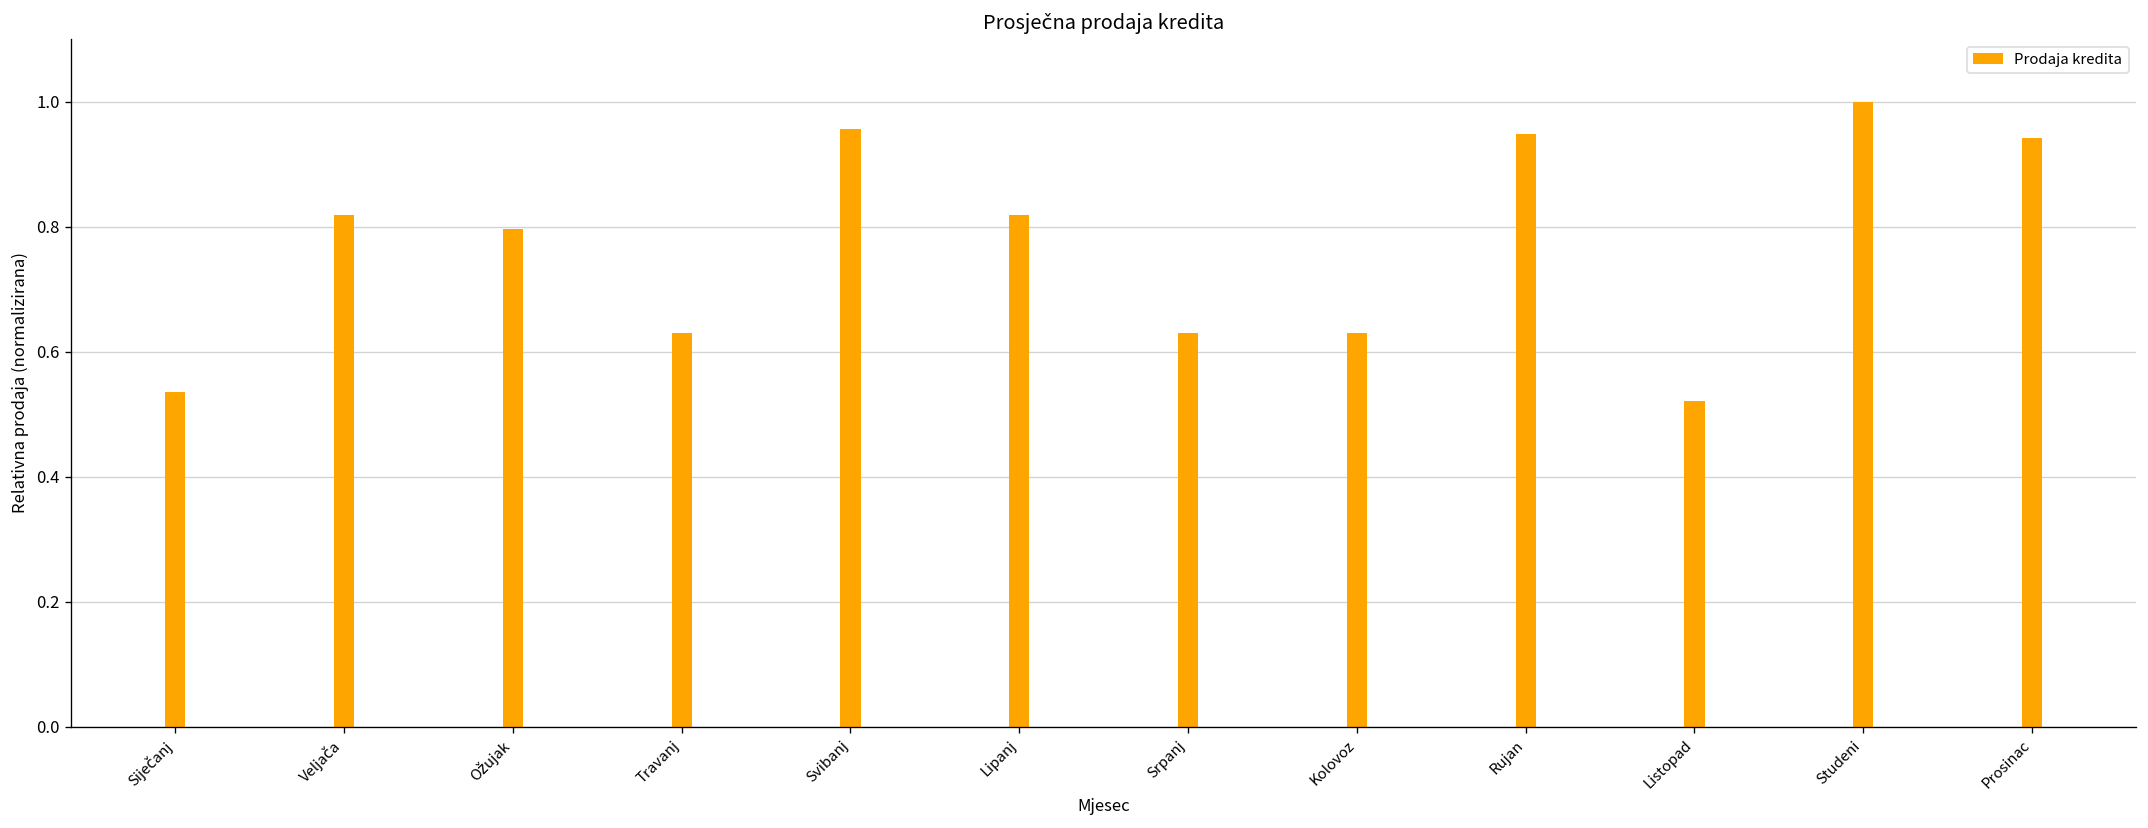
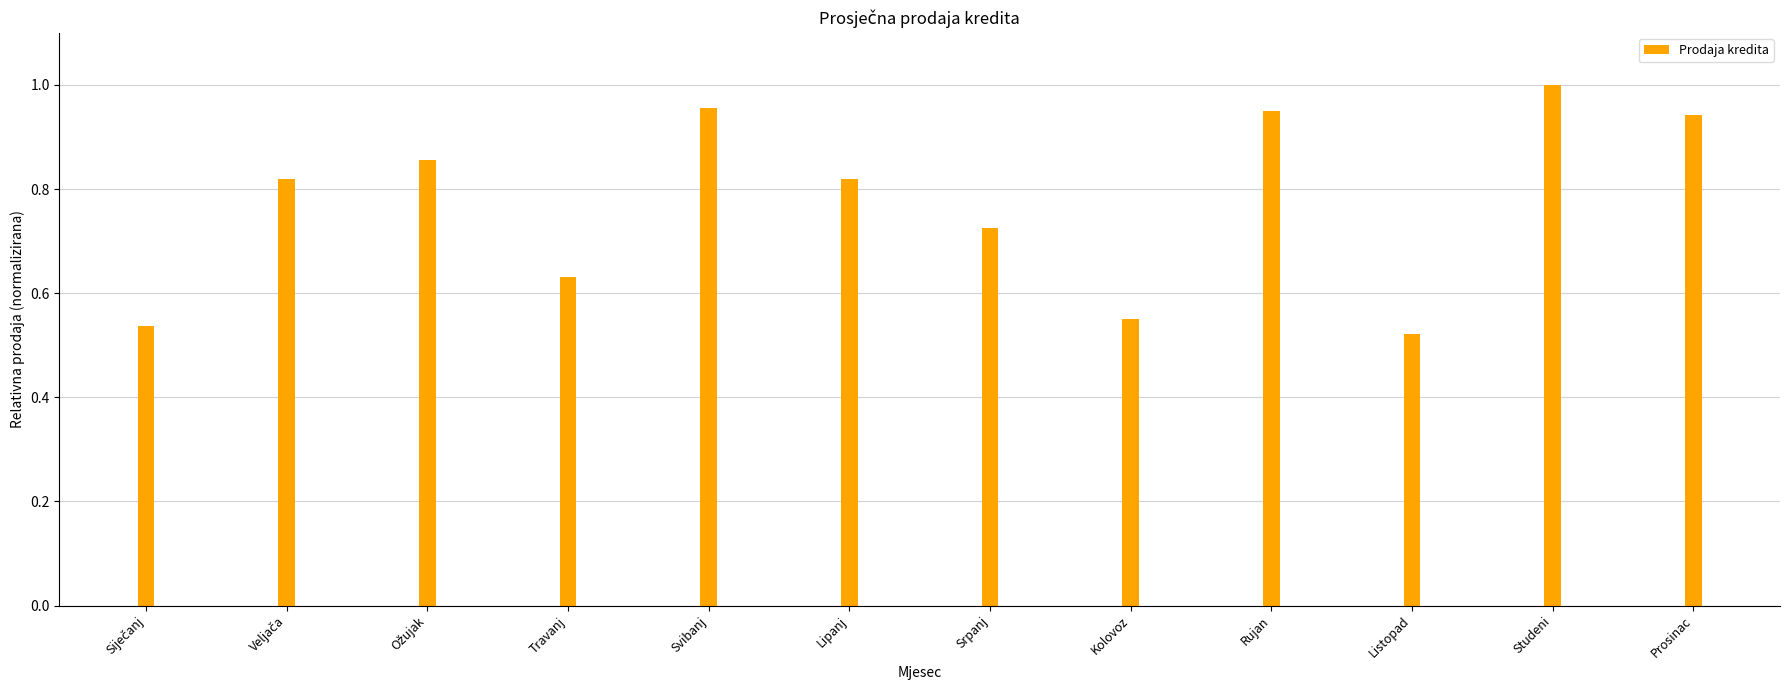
  {
    "Siječanj": 0.54,
    "Veljača": 0.82,
-   "Ožujak": 0.80,
+   "Ožujak": 0.86,
    "Travanj": 0.63,
    "Svibanj": 0.96,
    "Lipanj": 0.82,
-   "Srpanj": 0.63,
-   "Kolovoz": 0.63,
+   "Srpanj": 0.72,
+   "Kolovoz": 0.55,
    "Rujan": 0.95,
    "Listopad": 0.52,
    "Studeni": 1.00,
    "Prosinac": 0.94
  }
